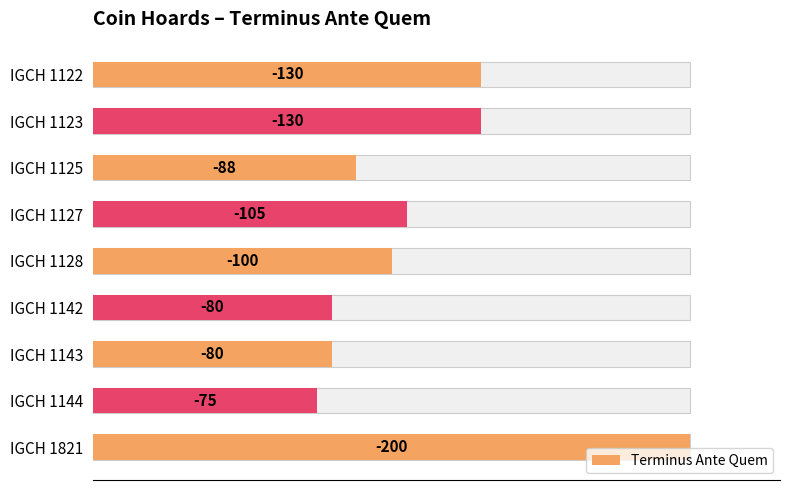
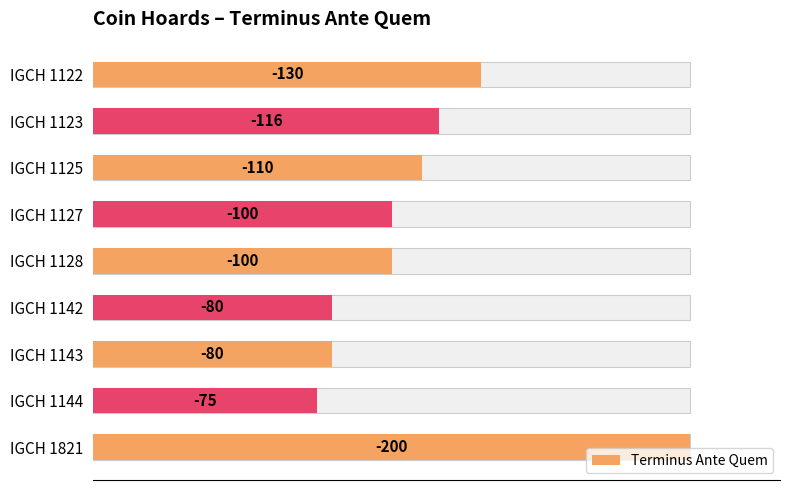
  {
    "Terminus Ante Quem": {
-     "IGCH 1123": -130,
-     "IGCH 1125": -88,
-     "IGCH 1127": -105
+     "IGCH 1123": -116,
+     "IGCH 1125": -110,
+     "IGCH 1127": -100
    }
  }
